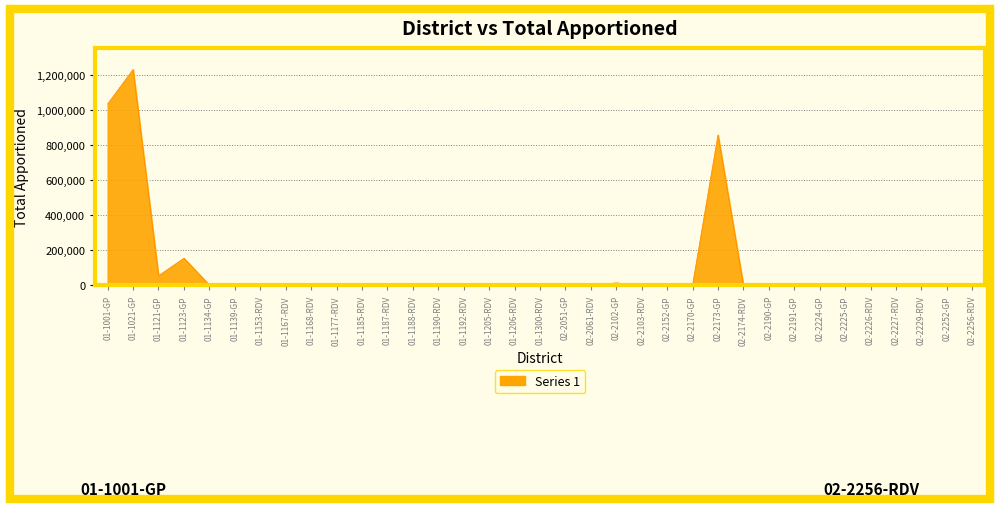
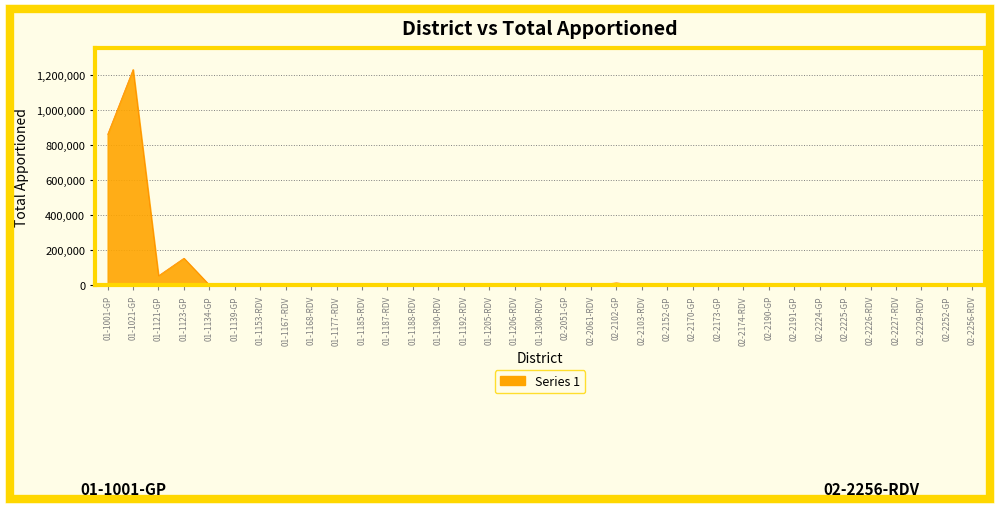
  {
-   "01-1001-GP": "1,040,000",
+   "01-1001-GP": "860,000",
    "01-1021-GP": "1,230,000",
    "01-1121-GP": "60,000",
    "01-1123-GP": "160,000",
    "01-1134-GP": "0",
    "01-1139-GP": "0",
    "01-1153-RDV": "0",
    "01-1167-RDV": "0",
    "01-1168-RDV": "0",
    "01-1177-RDV": "0",
    "01-1185-RDV": "0",
    "01-1187-RDV": "0",
    "01-1188-RDV": "0",
    "01-1190-RDV": "0",
    "01-1192-RDV": "0",
    "01-1205-RDV": "0",
    "01-1206-RDV": "0",
    "01-1300-RDV": "0",
    "02-2051-GP": "10,000",
    "02-2061-RDV": "0",
    "02-2102-GP": "10,000",
    "02-2103-RDV": "0",
    "02-2152-GP": "0",
    "02-2170-GP": "0",
-   "02-2173-GP": "860,000",
+   "02-2173-GP": "0",
    "02-2174-RDV": "0",
    "02-2190-GP": "0",
    "02-2191-GP": "0",
    "02-2224-GP": "0",
    "02-2225-GP": "0",
    "02-2226-RDV": "0",
    "02-2227-RDV": "0",
    "02-2229-RDV": "0",
    "02-2252-GP": "0",
    "02-2256-RDV": "0"
  }
